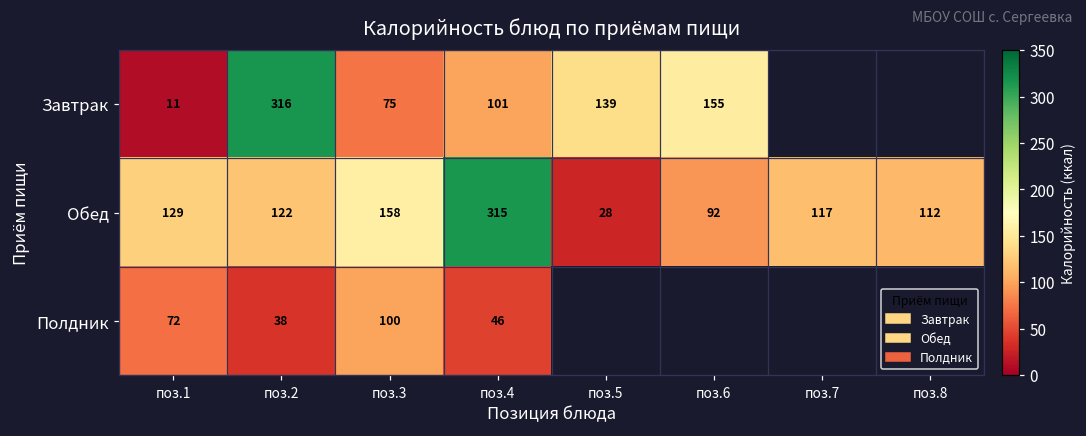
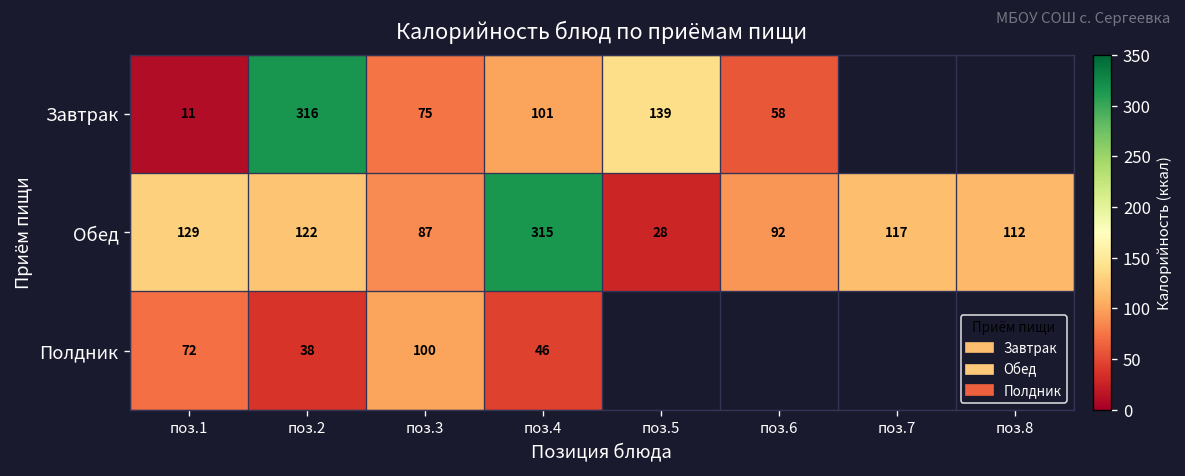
  {
    "Завтрак": {
      "поз.1": 11,
      "поз.2": 316,
      "поз.3": 75,
      "поз.4": 101,
      "поз.5": 139,
-     "поз.6": 155
+     "поз.6": 58
    },
    "Обед": {
      "поз.1": 129,
      "поз.2": 122,
-     "поз.3": 158,
+     "поз.3": 87,
      "поз.4": 315,
      "поз.5": 28,
      "поз.6": 92,
      "поз.7": 117,
      "поз.8": 112
    },
    "Полдник": {
      "поз.1": 72,
      "поз.2": 38,
      "поз.3": 100,
      "поз.4": 46
    }
  }
